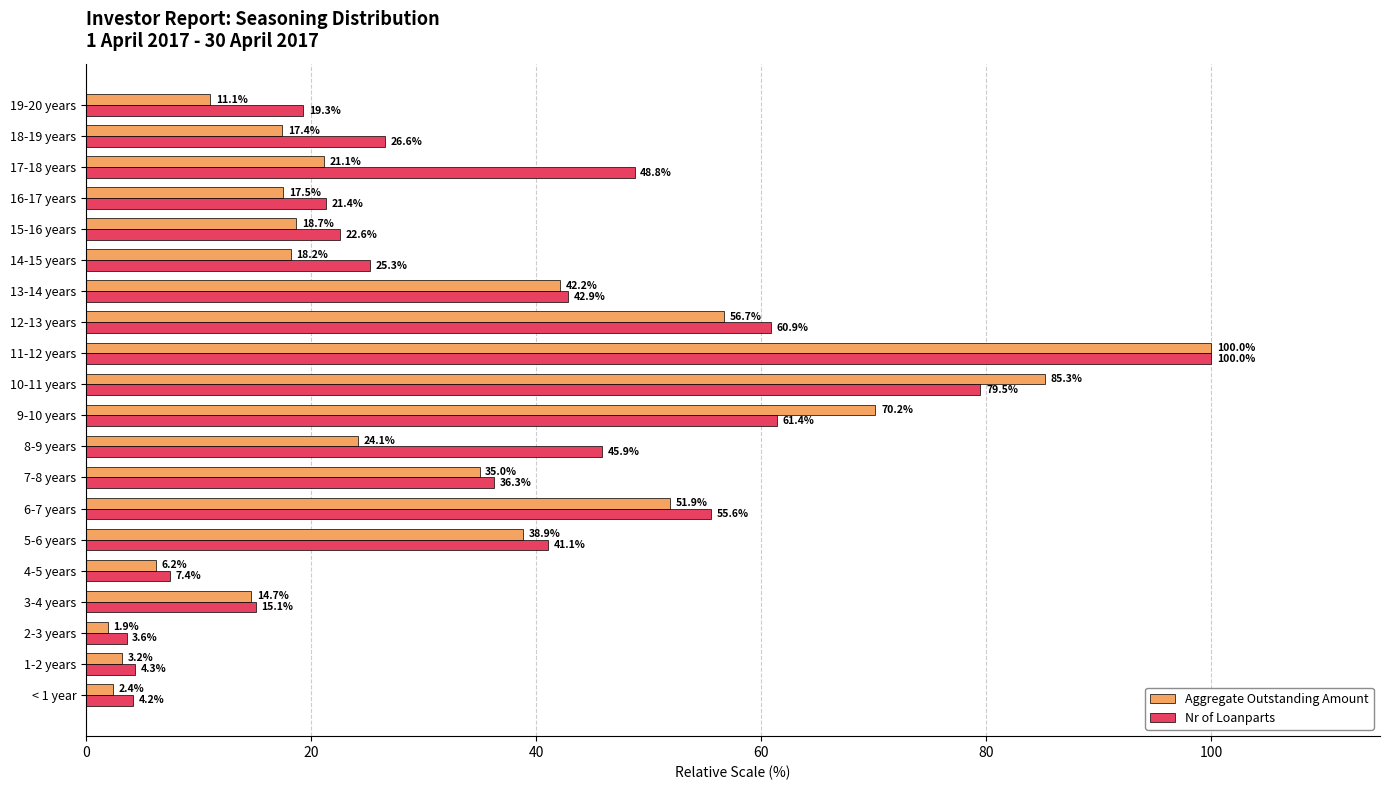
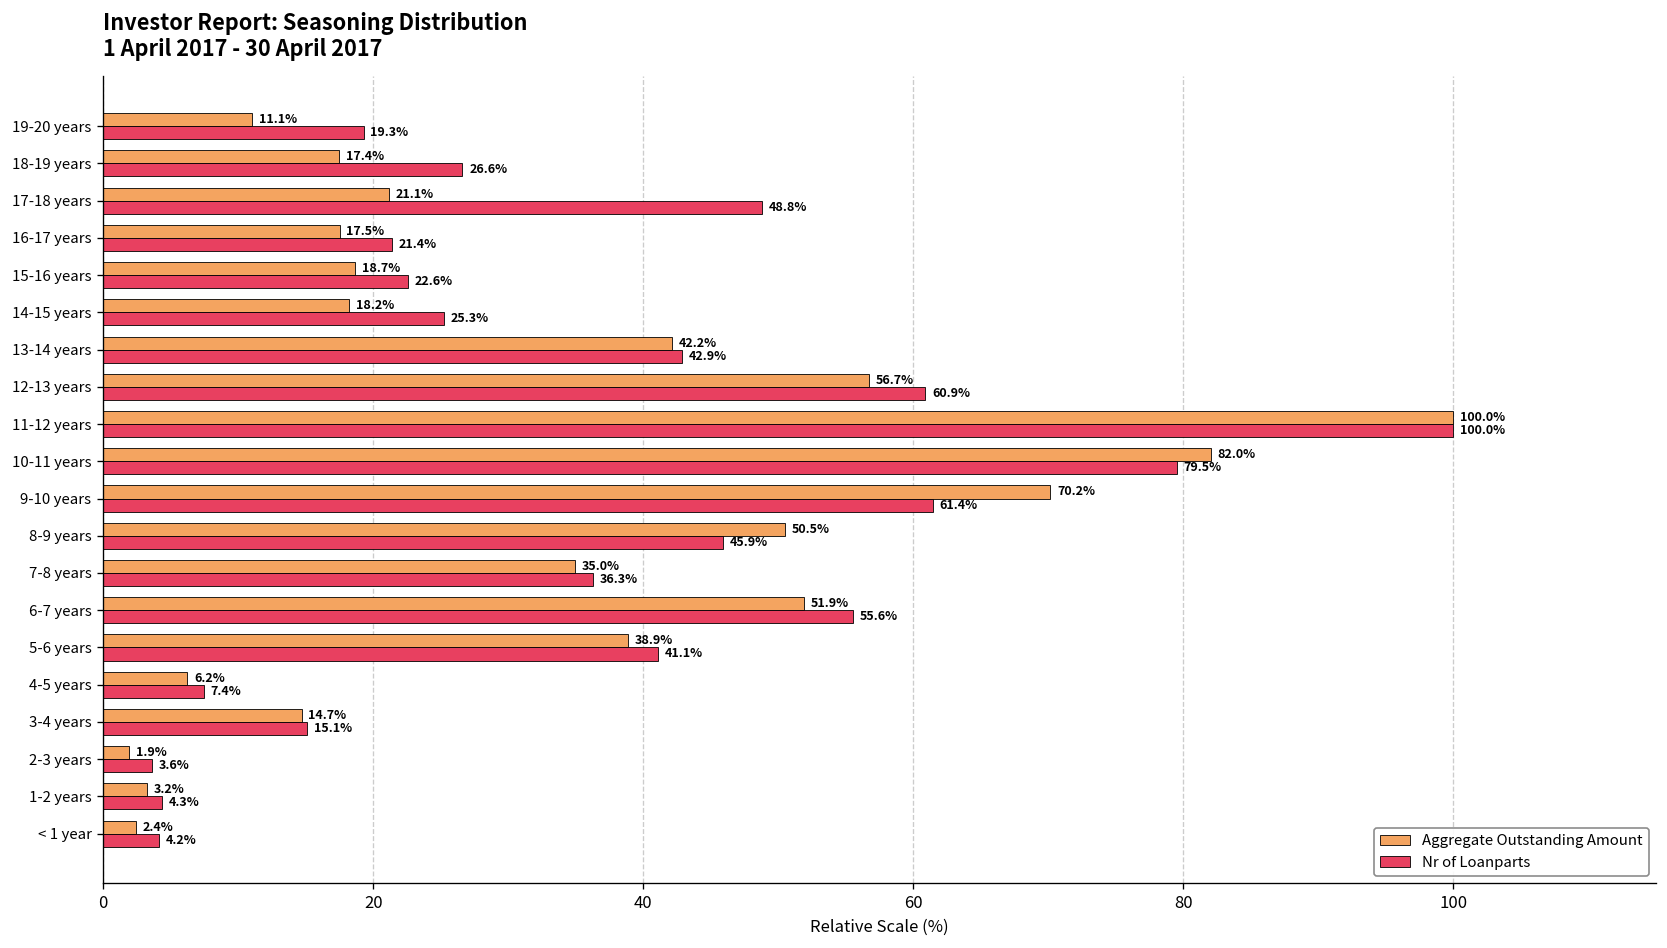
  {
    "Aggregate Outstanding Amount": {
      "19-20 years": "11.1%",
      "18-19 years": "17.4%",
      "17-18 years": "21.1%",
      "16-17 years": "17.5%",
      "15-16 years": "18.7%",
      "14-15 years": "18.2%",
      "13-14 years": "42.2%",
      "12-13 years": "56.7%",
      "11-12 years": "100.0%",
-     "10-11 years": "85.3%",
+     "10-11 years": "82.0%",
      "9-10 years": "70.2%",
-     "8-9 years": "24.1%",
+     "8-9 years": "50.5%",
      "7-8 years": "35.0%",
      "6-7 years": "51.9%",
      "5-6 years": "38.9%",
      "4-5 years": "6.2%",
      "3-4 years": "14.7%",
      "2-3 years": "1.9%",
      "1-2 years": "3.2%",
      "< 1 year": "2.4%"
    },
    "Nr of Loanparts": {
      "19-20 years": "19.3%",
      "18-19 years": "26.6%",
      "17-18 years": "48.8%",
      "16-17 years": "21.4%",
      "15-16 years": "22.6%",
      "14-15 years": "25.3%",
      "13-14 years": "42.9%",
      "12-13 years": "60.9%",
      "11-12 years": "100.0%",
      "10-11 years": "79.5%",
      "9-10 years": "61.4%",
      "8-9 years": "45.9%",
      "7-8 years": "36.3%",
      "6-7 years": "55.6%",
      "5-6 years": "41.1%",
      "4-5 years": "7.4%",
      "3-4 years": "15.1%",
      "2-3 years": "3.6%",
      "1-2 years": "4.3%",
      "< 1 year": "4.2%"
    }
  }
